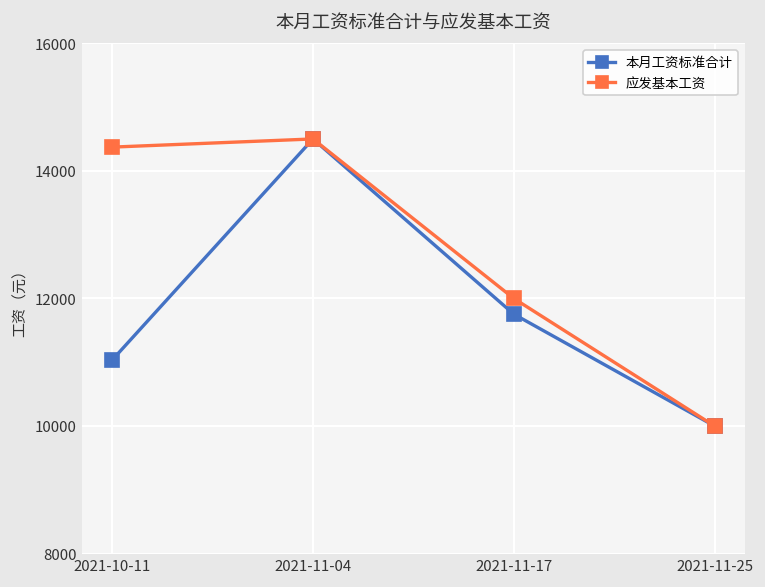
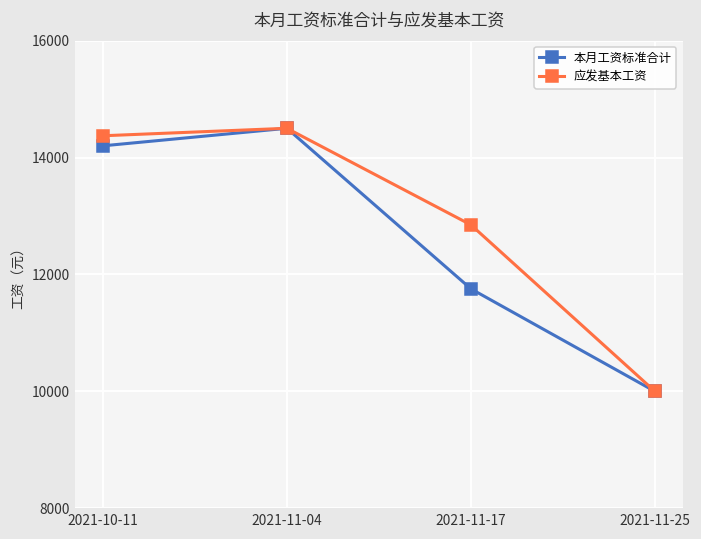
  {
    "本月工资标准合计": {
-     "2021-10-11": 11000,
+     "2021-10-11": 14200,
      "2021-11-17": 11800
    },
    "应发基本工资": {
      "2021-10-11": 14400,
-     "2021-11-17": 12000
+     "2021-11-17": 12800
    }
  }
